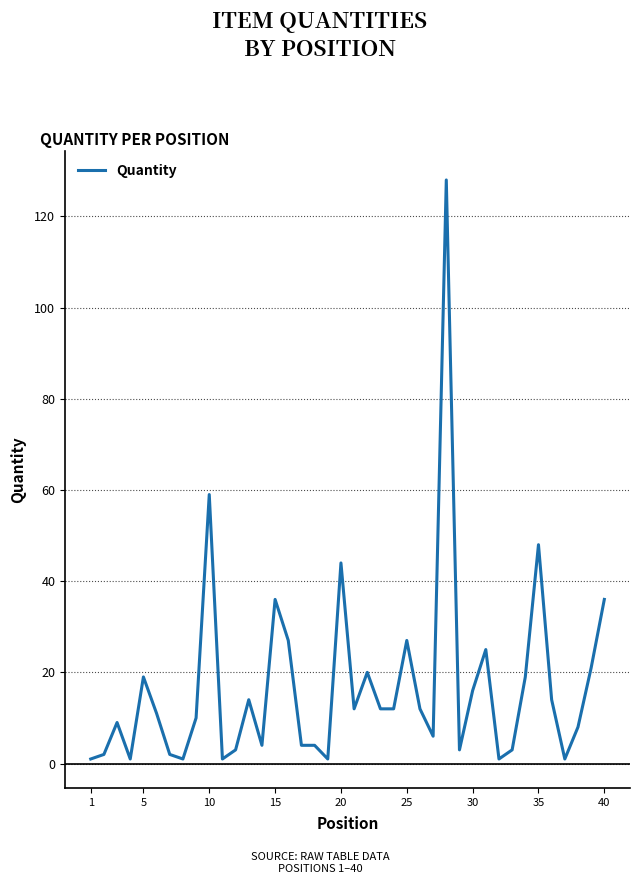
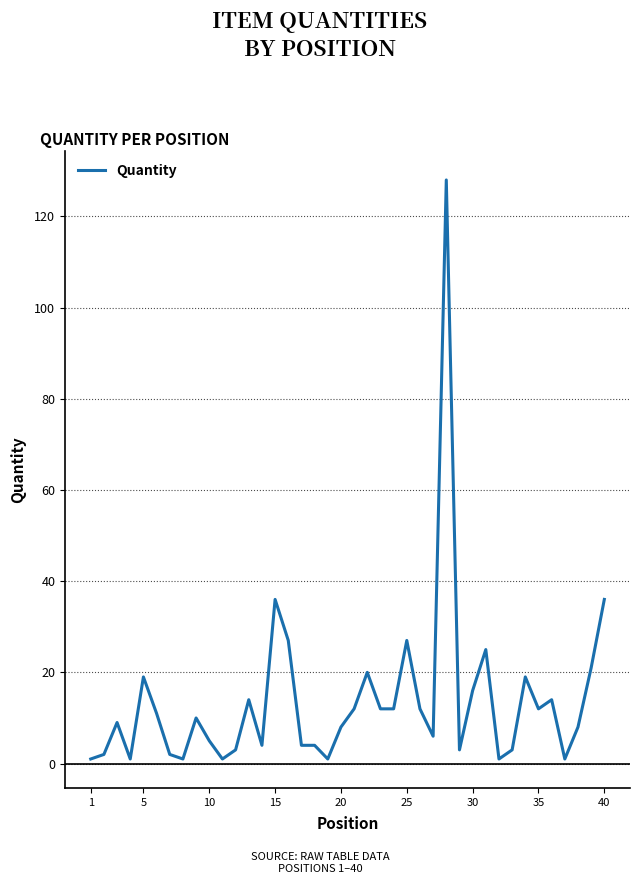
  {
    "1": 1,
    "5": 19,
-   "10": 59,
+   "10": 5,
    "15": 36,
-   "20": 44,
+   "20": 8,
    "25": 27,
    "30": 16,
-   "35": 48,
+   "35": 12,
    "40": 36
  }
